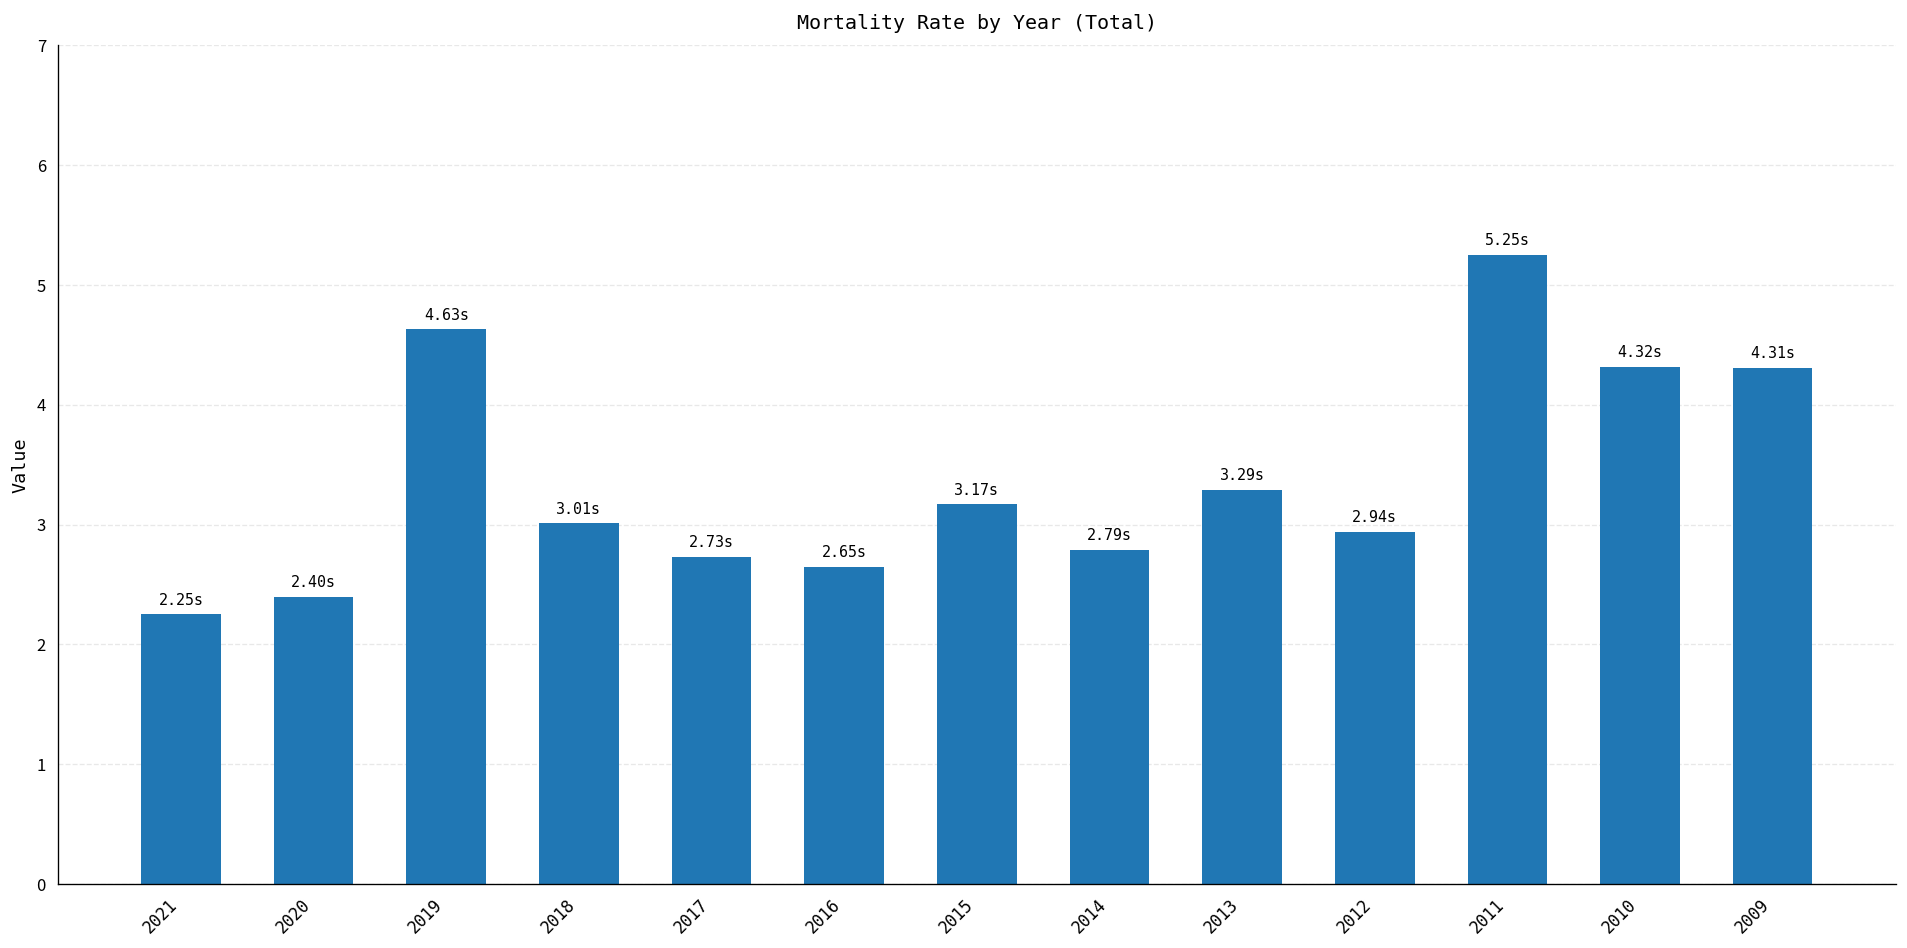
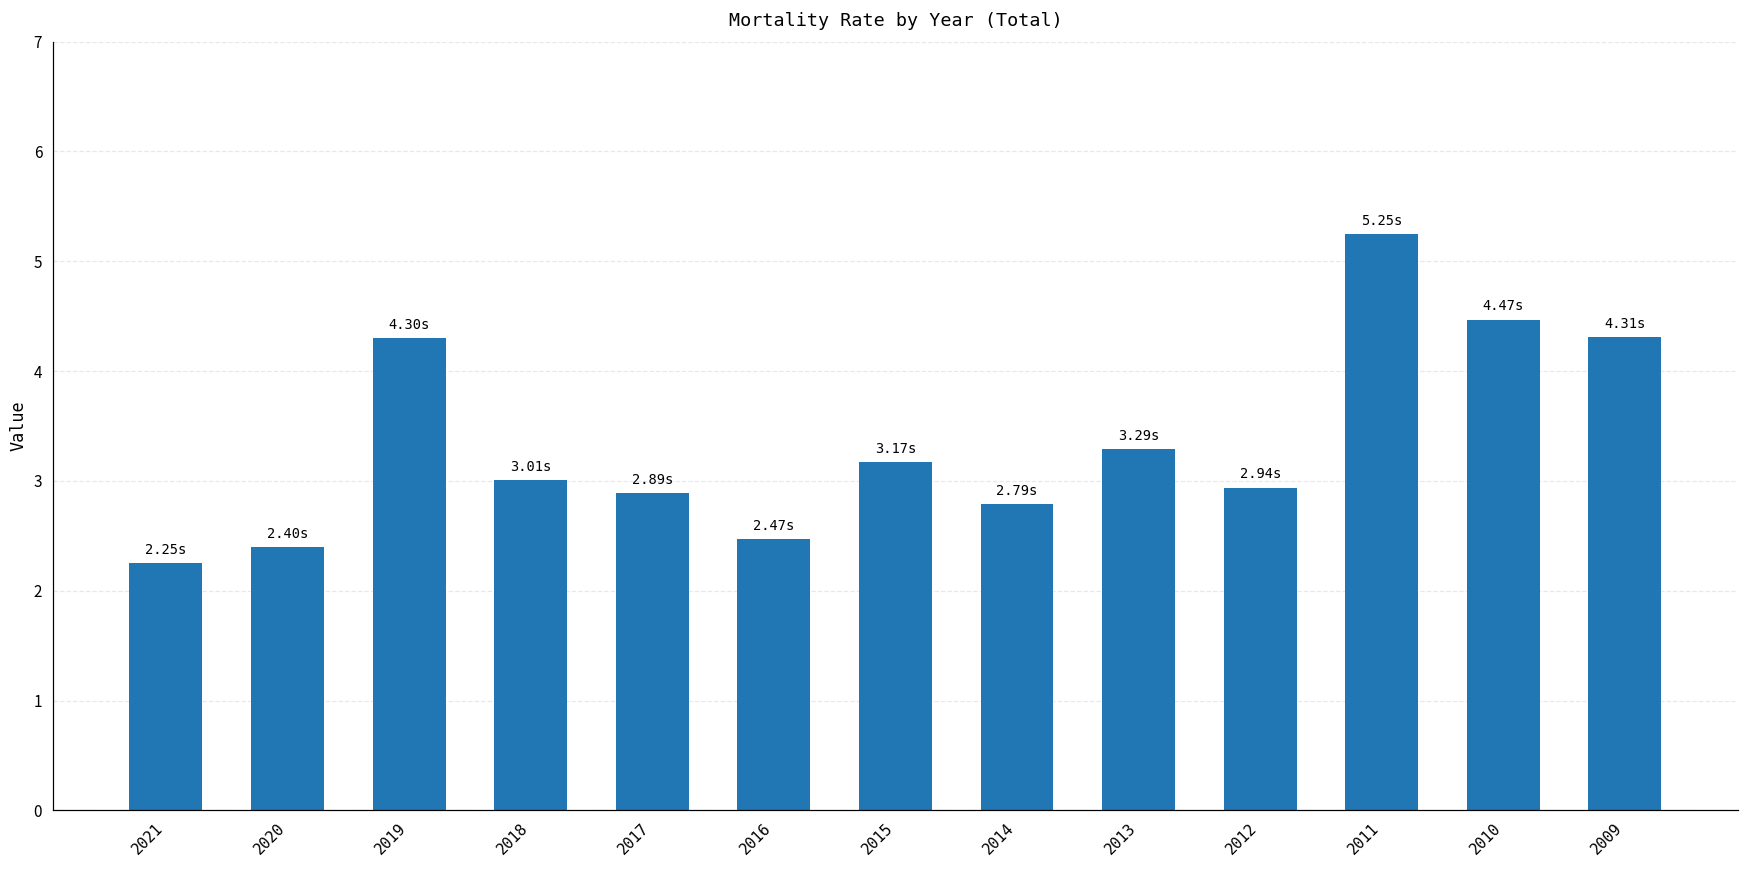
  {
    "2021": "2.25s",
    "2020": "2.40s",
-   "2019": "4.63s",
+   "2019": "4.30s",
    "2018": "3.01s",
-   "2017": "2.73s",
-   "2016": "2.65s",
+   "2017": "2.89s",
+   "2016": "2.47s",
    "2015": "3.17s",
    "2014": "2.79s",
    "2013": "3.29s",
    "2012": "2.94s",
    "2011": "5.25s",
-   "2010": "4.32s",
+   "2010": "4.47s",
    "2009": "4.31s"
  }
